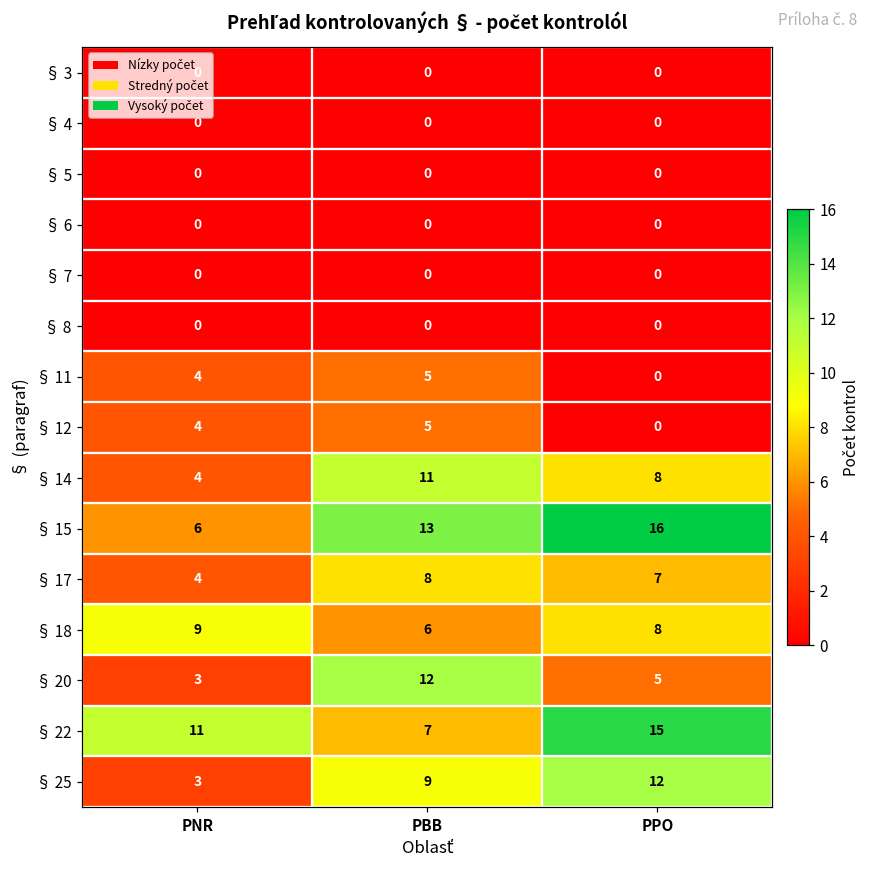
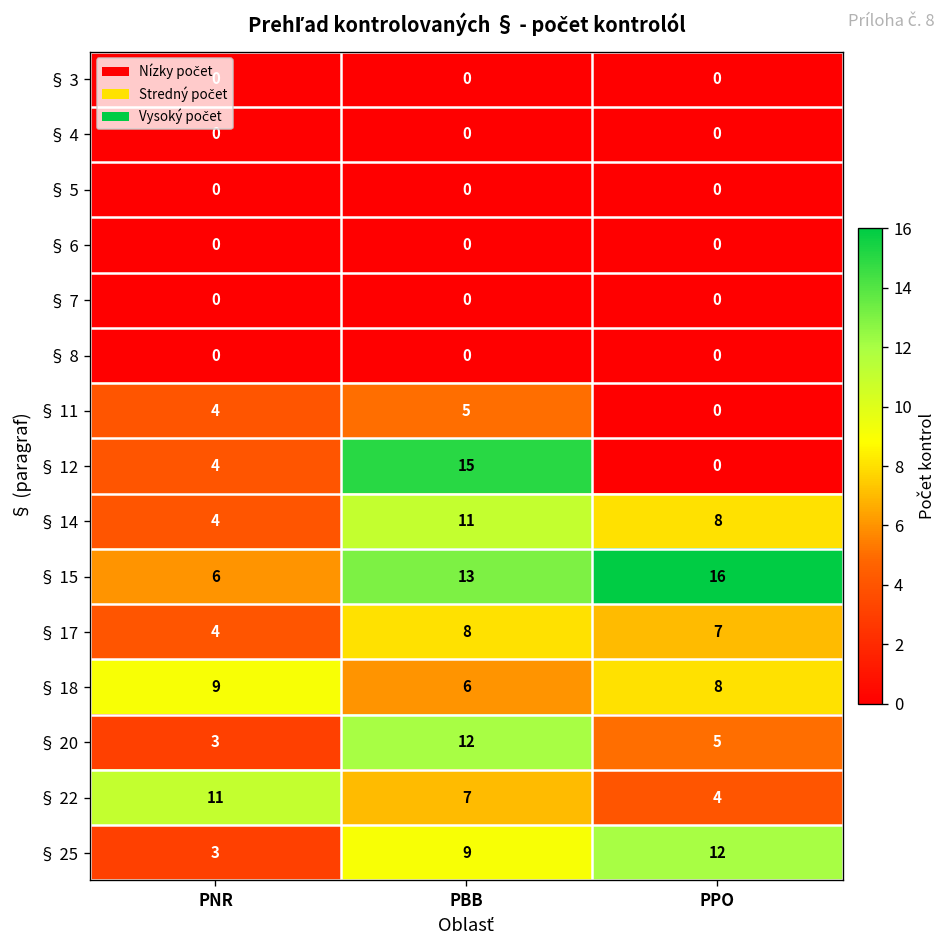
  {
    "§ 3": {
      "PBB": 0,
      "PPO": 0
    },
    "§ 4": {
      "PNR": 0,
      "PBB": 0,
      "PPO": 0
    },
    "§ 5": {
      "PNR": 0,
      "PBB": 0,
      "PPO": 0
    },
    "§ 6": {
      "PNR": 0,
      "PBB": 0,
      "PPO": 0
    },
    "§ 7": {
      "PNR": 0,
      "PBB": 0,
      "PPO": 0
    },
    "§ 8": {
      "PNR": 0,
      "PBB": 0,
      "PPO": 0
    },
    "§ 11": {
      "PNR": 4,
      "PBB": 5,
      "PPO": 0
    },
    "§ 12": {
      "PNR": 4,
-     "PBB": 5,
+     "PBB": 15,
      "PPO": 0
    },
    "§ 14": {
      "PNR": 4,
      "PBB": 11,
      "PPO": 8
    },
    "§ 15": {
      "PNR": 6,
      "PBB": 13,
      "PPO": 16
    },
    "§ 17": {
      "PNR": 4,
      "PBB": 8,
      "PPO": 7
    },
    "§ 18": {
      "PNR": 9,
      "PBB": 6,
      "PPO": 8
    },
    "§ 20": {
      "PNR": 3,
      "PBB": 12,
      "PPO": 5
    },
    "§ 22": {
      "PNR": 11,
      "PBB": 7,
-     "PPO": 15
+     "PPO": 4
    },
    "§ 25": {
      "PNR": 3,
      "PBB": 9,
      "PPO": 12
    }
  }
